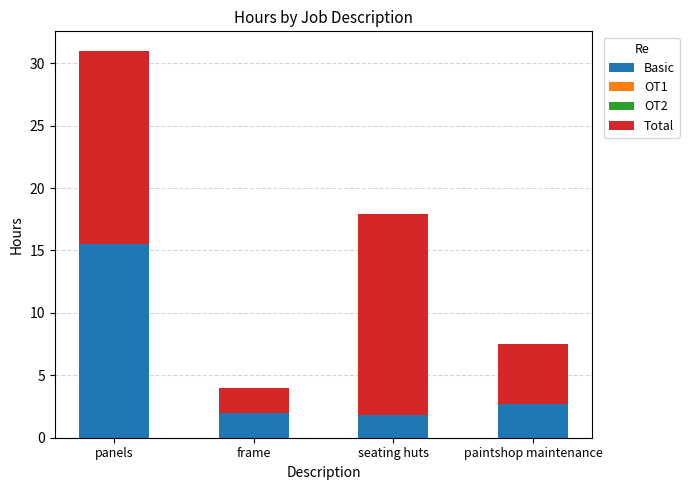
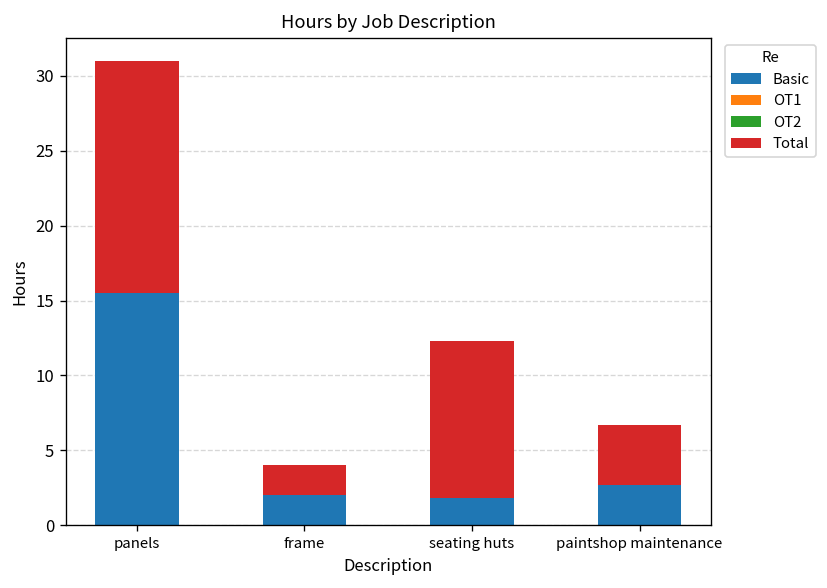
  {
    "OT2": {
      "panels": 15.5,
      "frame": 2.0,
      "seating huts": 1.8,
      "paintshop maintenance": 2.7
    },
    "Total": {
      "panels": 15.5,
      "frame": 2.0,
-     "seating huts": 16.1,
-     "paintshop maintenance": 4.8
+     "seating huts": 10.5,
+     "paintshop maintenance": 4.0
    }
  }
